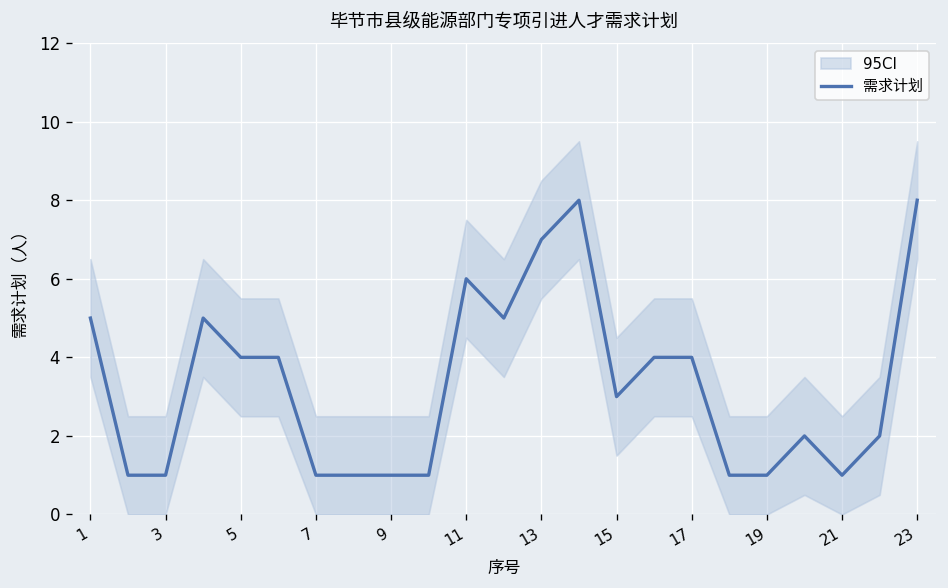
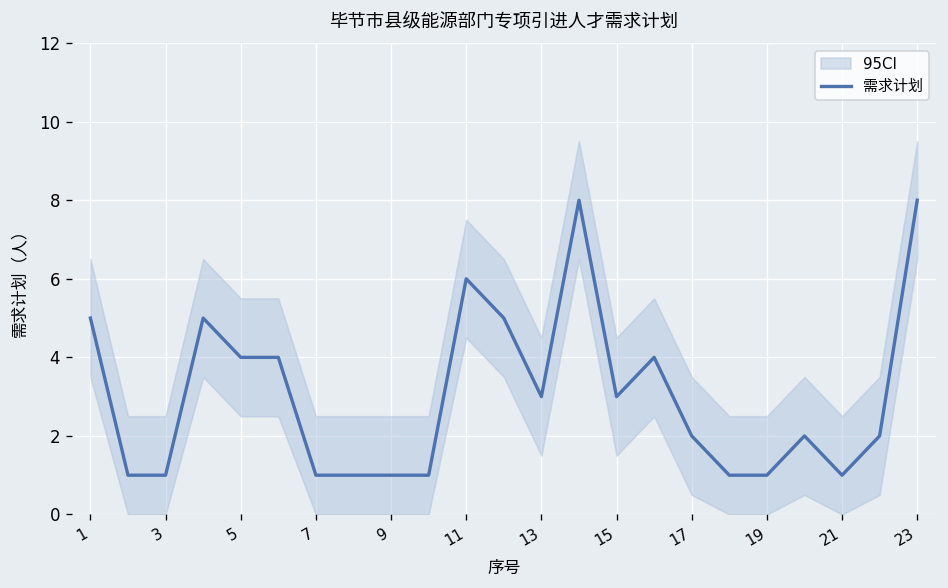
  {
    "需求计划": {
      "1": 5,
      "3": 1,
      "5": 4,
      "7": 1,
      "9": 1,
      "11": 6,
-     "13": 7,
+     "13": 3,
      "15": 3,
-     "17": 4,
+     "17": 2,
      "19": 1,
      "21": 1,
      "23": 8
    },
    "95CI": {
      "3": 2.5,
      "7": 2.5,
      "9": 2.5,
      "19": 2.5,
      "21": 2.5
    }
  }
